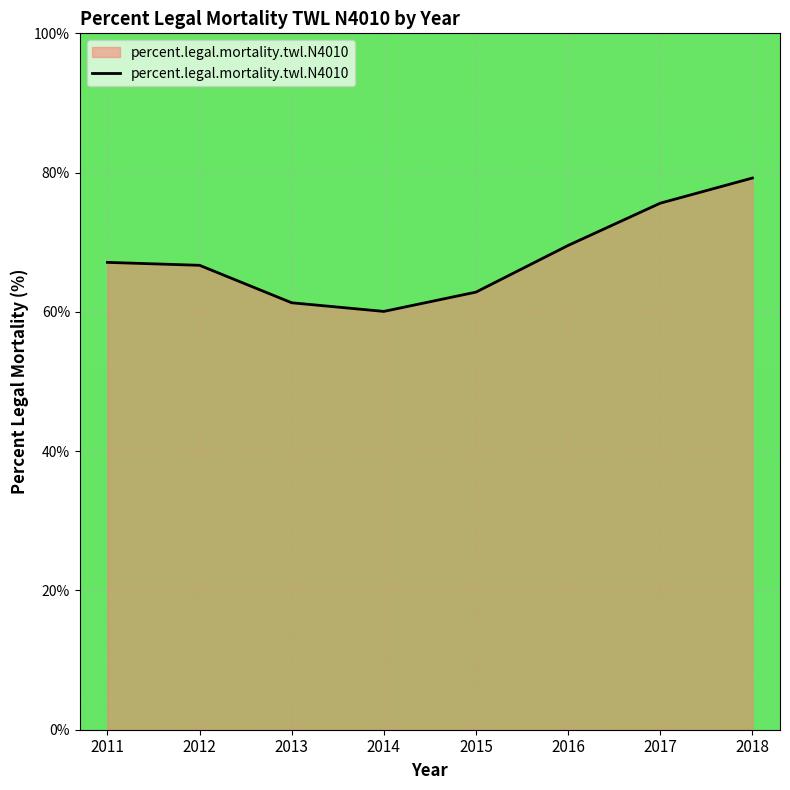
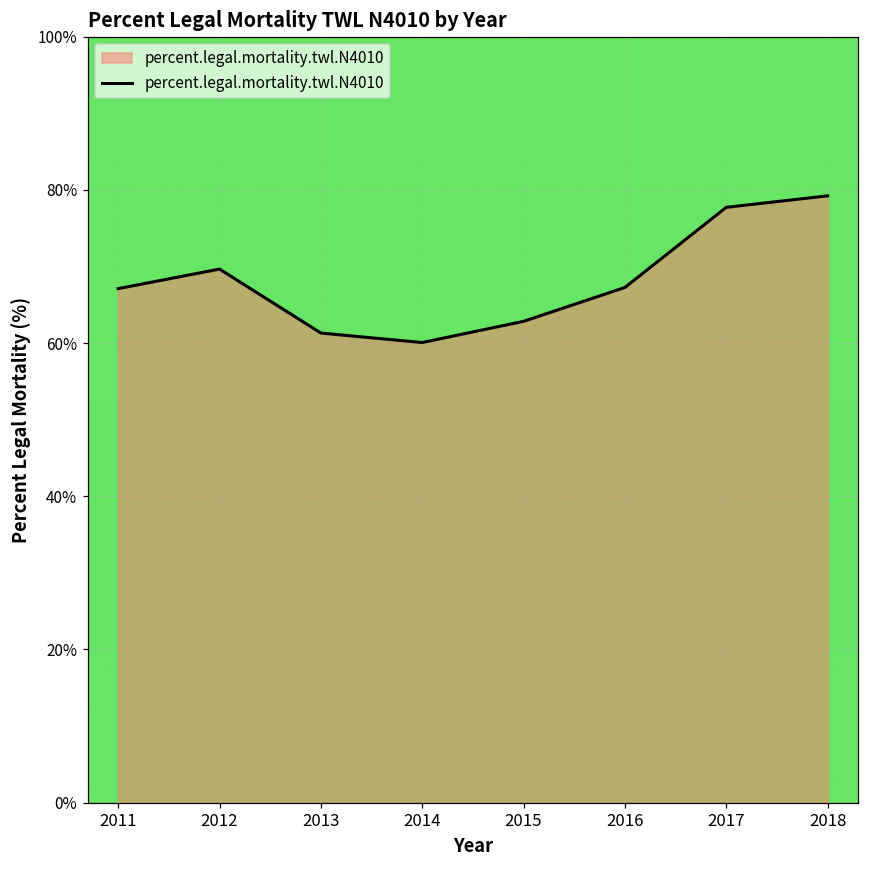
  {
    "2011": "67%",
-   "2012": "67%",
+   "2012": "70%",
    "2013": "61%",
    "2014": "60%",
    "2015": "63%",
-   "2016": "70%",
-   "2017": "76%",
+   "2016": "67%",
+   "2017": "78%",
    "2018": "79%"
  }
